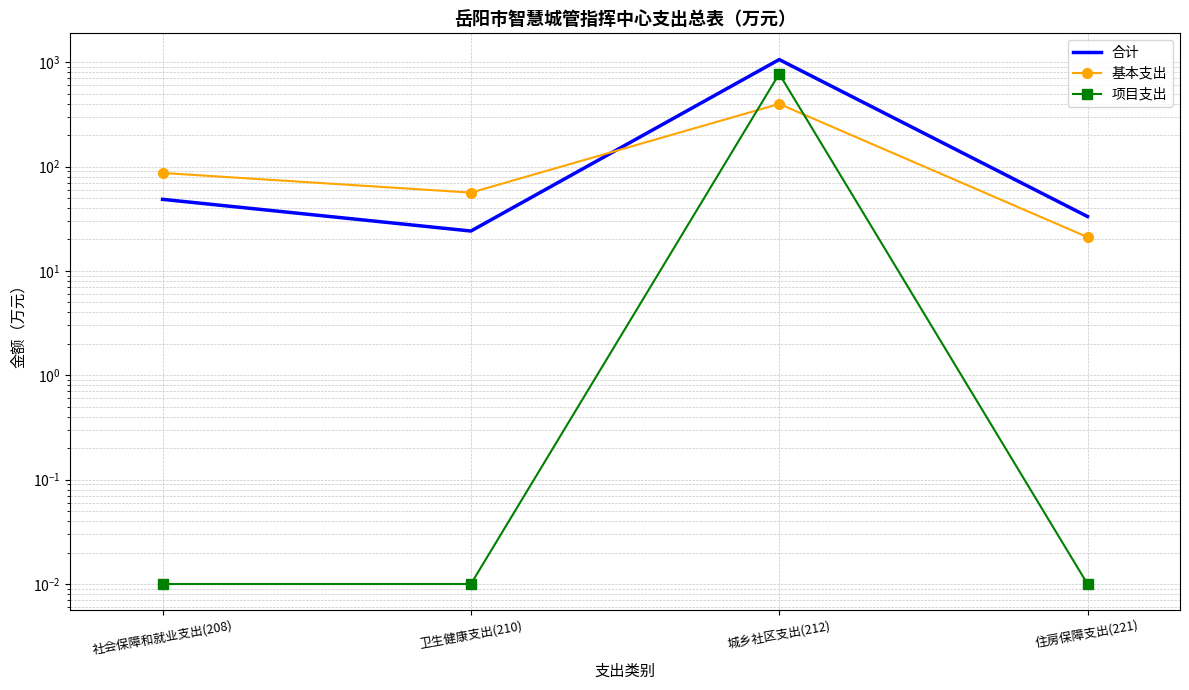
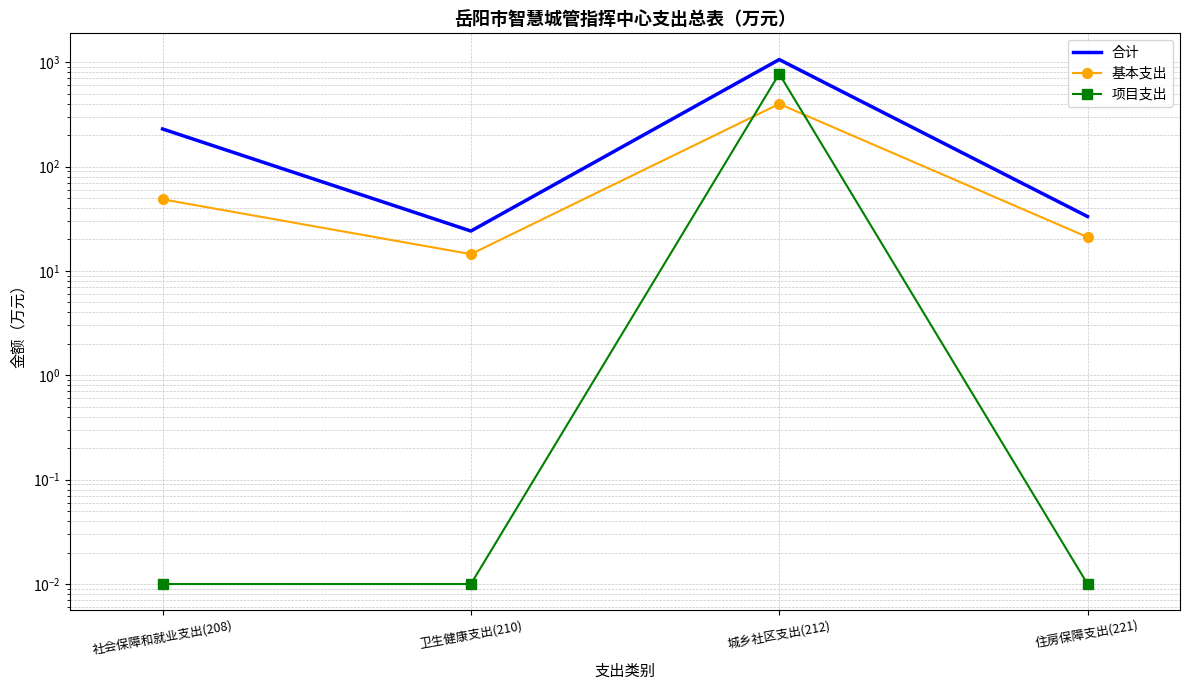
  {
    "合计": {
-     "社会保障和就业支出(208)": 50,
+     "社会保障和就业支出(208)": 230,
      "卫生健康支出(210)": 24,
      "城乡社区支出(212)": 1100,
      "住房保障支出(221)": 33
    },
    "基本支出": {
-     "社会保障和就业支出(208)": 90,
-     "卫生健康支出(210)": 60,
+     "社会保障和就业支出(208)": 50,
+     "卫生健康支出(210)": 14,
      "城乡社区支出(212)": 400,
      "住房保障支出(221)": 21
    },
    "项目支出": {
      "社会保障和就业支出(208)": 0.010,
      "卫生健康支出(210)": 0.010,
      "城乡社区支出(212)": 800,
      "住房保障支出(221)": 0.010
    }
  }
